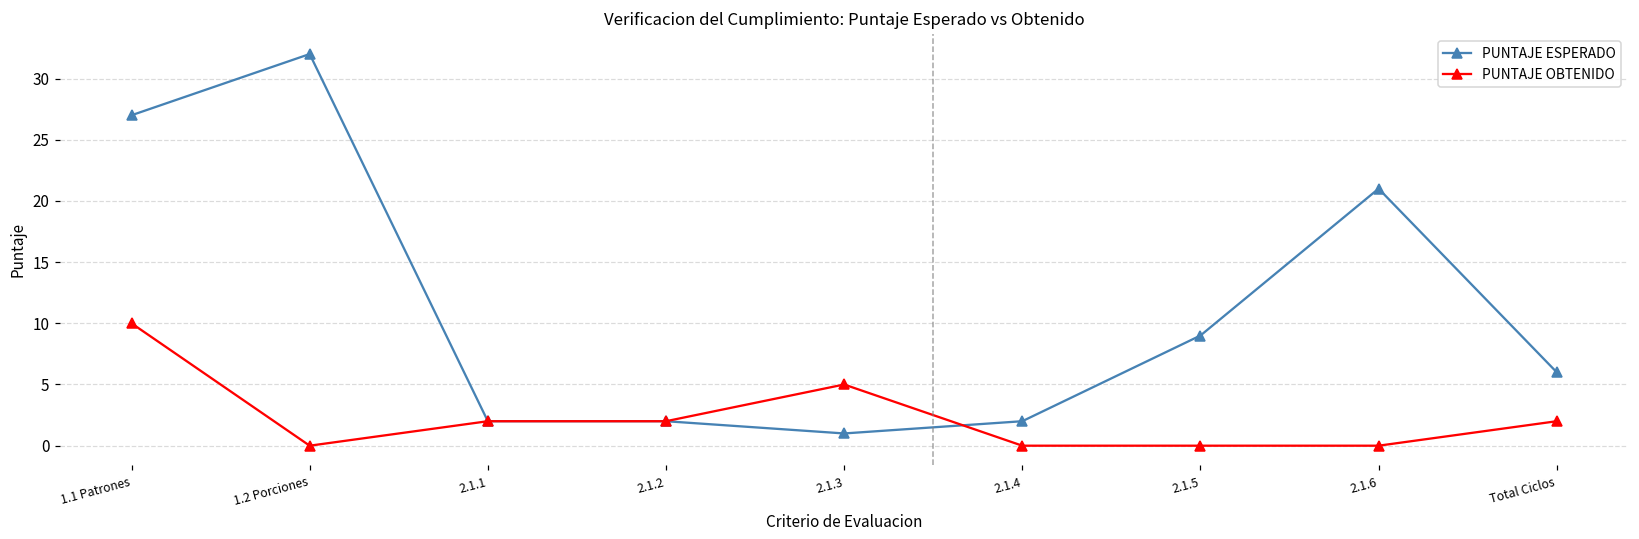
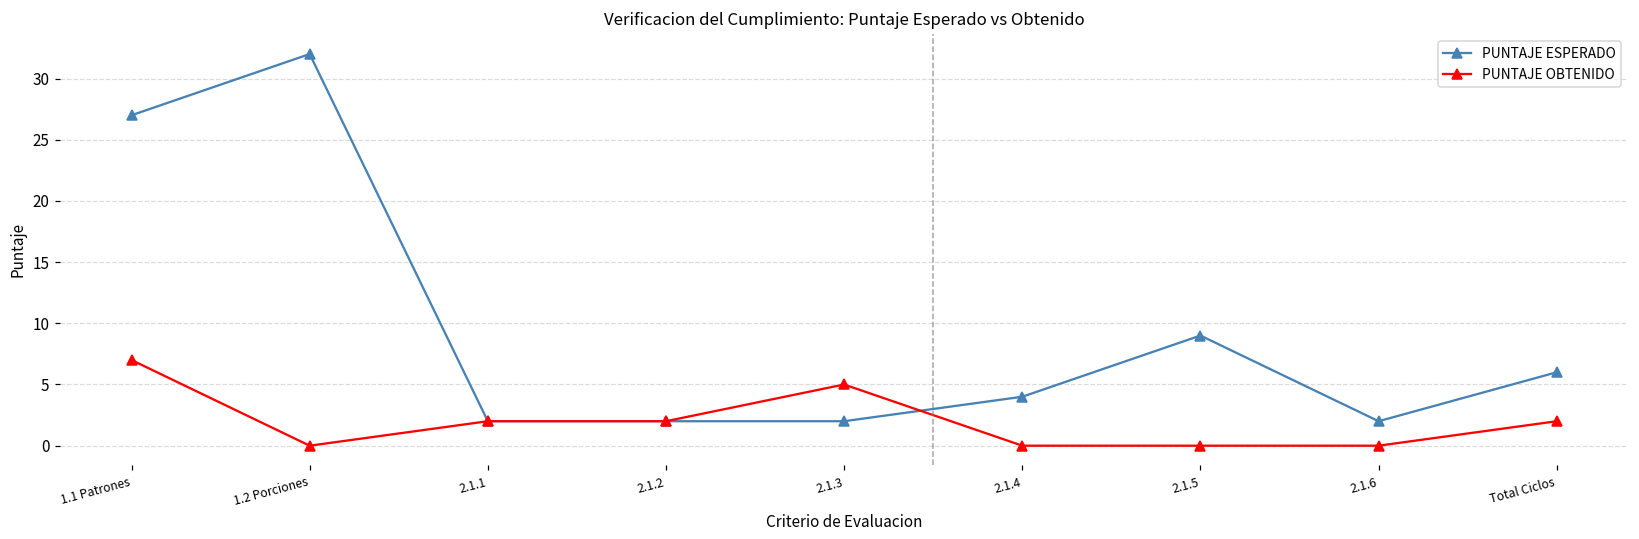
  {
    "PUNTAJE ESPERADO": {
      "1.1 Patrones": 27,
      "1.2 Porciones": 32,
-     "2.1.3": 1,
-     "2.1.4": 2,
+     "2.1.3": 2,
+     "2.1.4": 4,
      "2.1.5": 9,
-     "2.1.6": 21,
+     "2.1.6": 2,
      "Total Ciclos": 6
    },
    "PUNTAJE OBTENIDO": {
-     "1.1 Patrones": 10,
+     "1.1 Patrones": 7,
      "1.2 Porciones": 0,
      "2.1.3": 5,
      "2.1.4": 0,
      "2.1.5": 0,
      "2.1.6": 0,
      "Total Ciclos": 2
    }
  }
